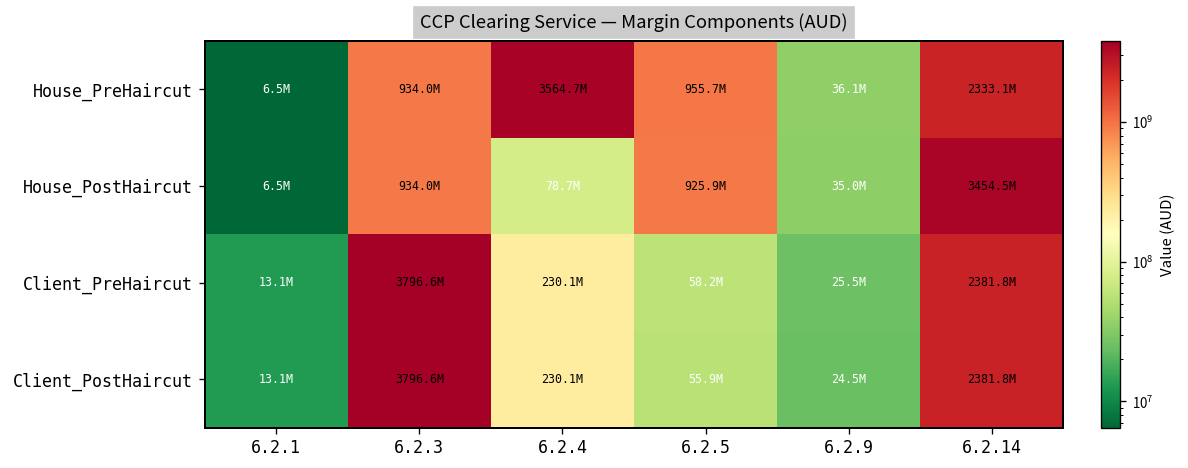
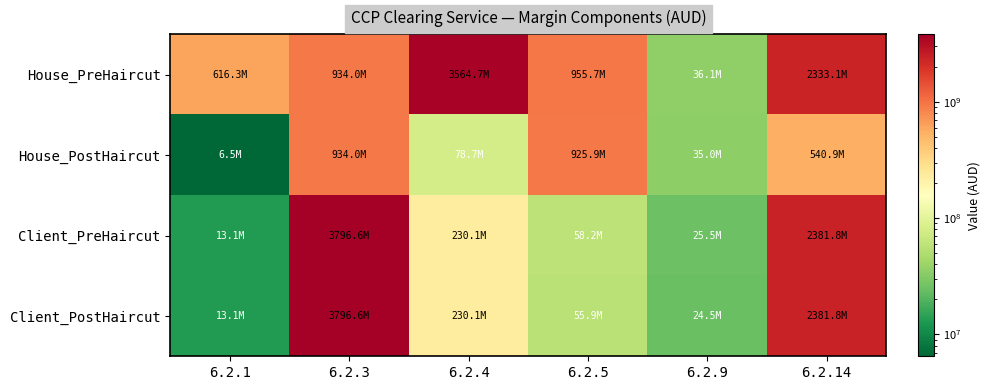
  {
    "House_PreHaircut": {
-     "6.2.1": "6.5M",
+     "6.2.1": "616.3M",
      "6.2.3": "934.0M",
      "6.2.4": "3564.7M",
      "6.2.5": "955.7M",
      "6.2.9": "36.1M",
      "6.2.14": "2333.1M"
    },
    "House_PostHaircut": {
      "6.2.1": "6.5M",
      "6.2.3": "934.0M",
      "6.2.4": "78.7M",
      "6.2.5": "925.9M",
      "6.2.9": "35.0M",
-     "6.2.14": "3454.5M"
+     "6.2.14": "540.9M"
    },
    "Client_PreHaircut": {
      "6.2.1": "13.1M",
      "6.2.3": "3796.6M",
      "6.2.4": "230.1M",
      "6.2.5": "58.2M",
      "6.2.9": "25.5M",
      "6.2.14": "2381.8M"
    },
    "Client_PostHaircut": {
      "6.2.1": "13.1M",
      "6.2.3": "3796.6M",
      "6.2.4": "230.1M",
      "6.2.5": "55.9M",
      "6.2.9": "24.5M",
      "6.2.14": "2381.8M"
    }
  }
